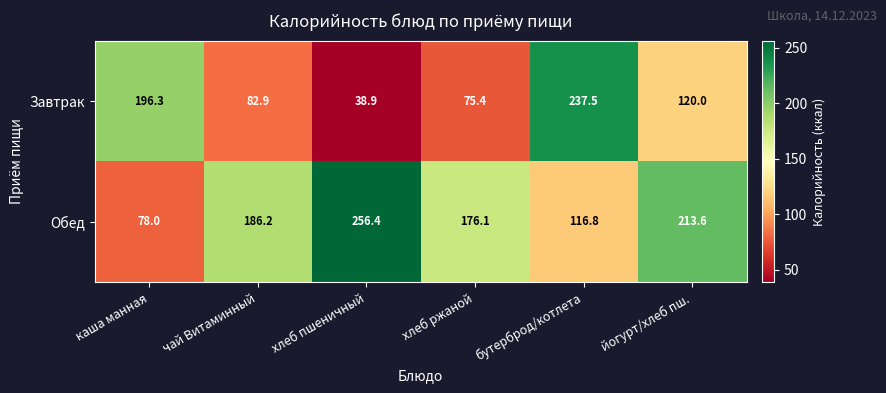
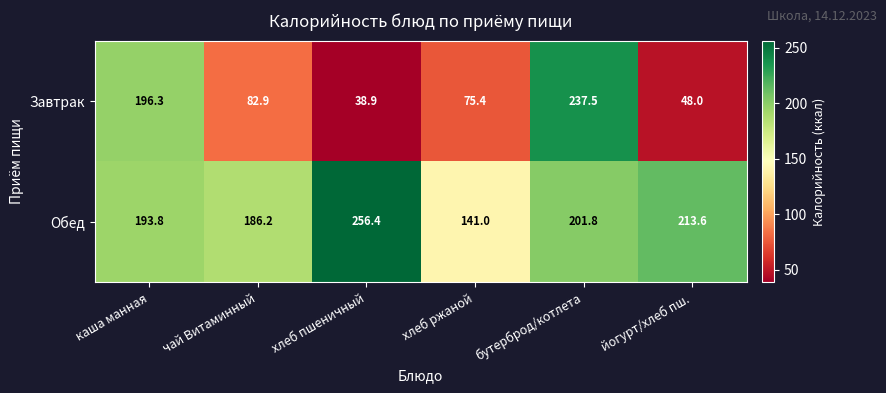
  {
    "Завтрак": {
      "каша манная": 196.3,
      "чай Витаминный": 82.9,
      "хлеб пшеничный": 38.9,
      "хлеб ржаной": 75.4,
      "бутерброд/котлета": 237.5,
-     "йогурт/хлеб пш.": 120.0
+     "йогурт/хлеб пш.": 48.0
    },
    "Обед": {
-     "каша манная": 78.0,
+     "каша манная": 193.8,
      "чай Витаминный": 186.2,
      "хлеб пшеничный": 256.4,
-     "хлеб ржаной": 176.1,
-     "бутерброд/котлета": 116.8,
+     "хлеб ржаной": 141.0,
+     "бутерброд/котлета": 201.8,
      "йогурт/хлеб пш.": 213.6
    }
  }
